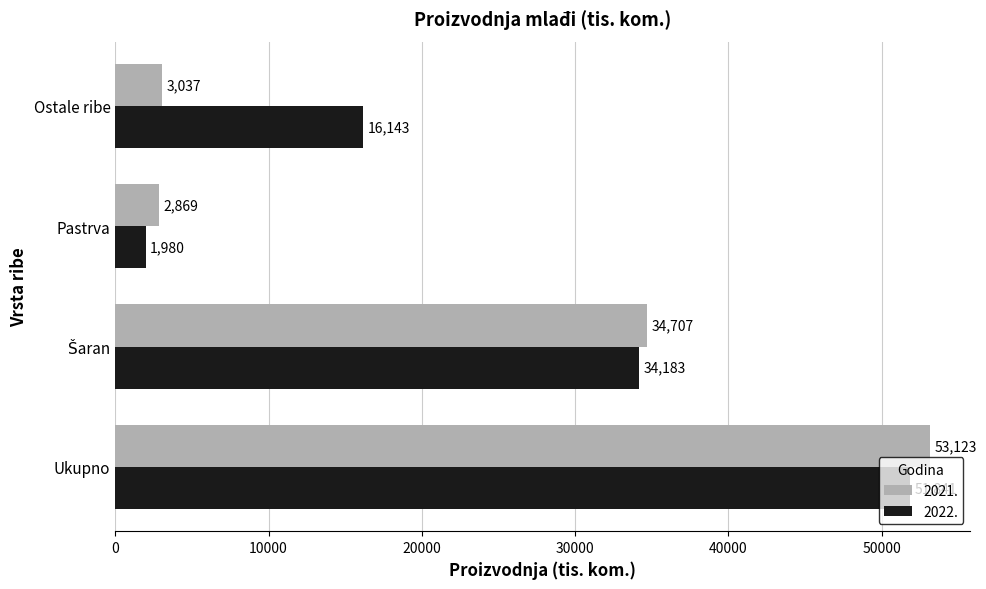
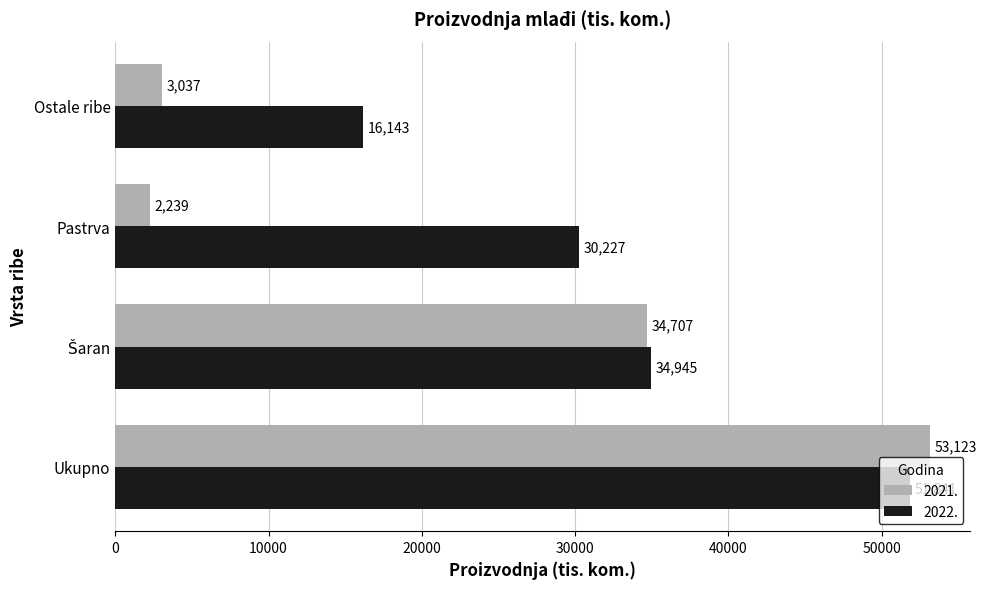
  {
    "2021.": {
      "Ostale ribe": "3,037",
-     "Pastrva": "2,869",
+     "Pastrva": "2,239",
      "Šaran": "34,707",
      "Ukupno": "53,123"
    },
    "2022.": {
      "Ostale ribe": "16,143",
-     "Pastrva": "1,980",
-     "Šaran": "34,183"
+     "Pastrva": "30,227",
+     "Šaran": "34,945"
    }
  }
